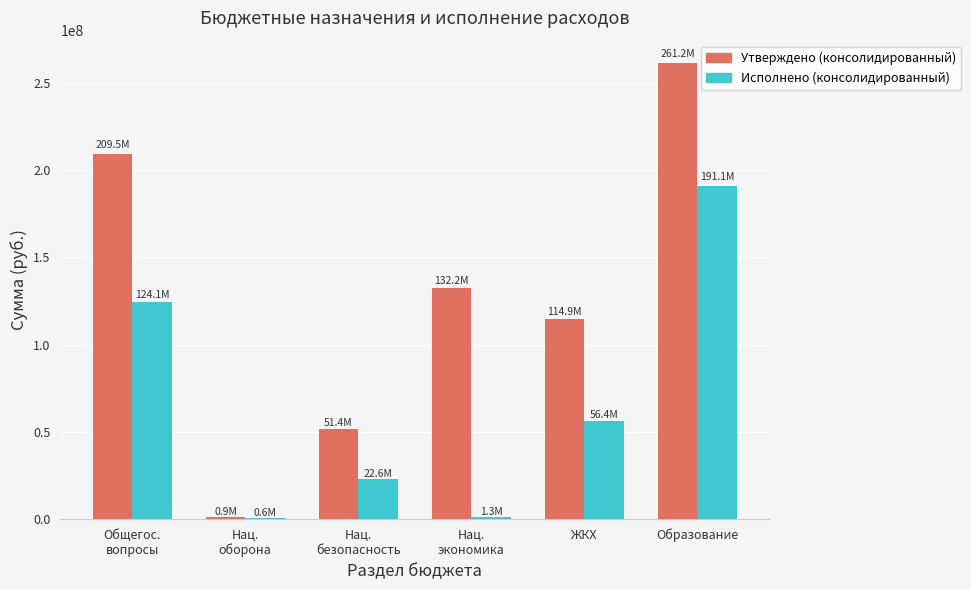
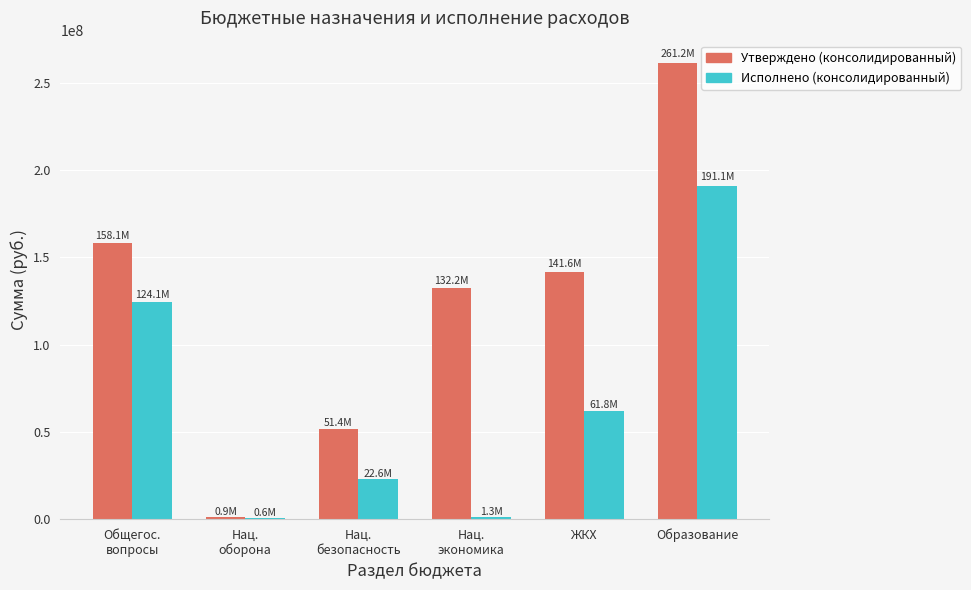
  {
    "Утверждено (консолидированный)": {
-     "Общегос. вопросы": "209.5M",
+     "Общегос. вопросы": "158.1M",
      "Нац. оборона": "0.9M",
      "Нац. безопасность": "51.4M",
      "Нац. экономика": "132.2M",
-     "ЖКХ": "114.9M",
+     "ЖКХ": "141.6M",
      "Образование": "261.2M"
    },
    "Исполнено (консолидированный)": {
      "Общегос. вопросы": "124.1M",
      "Нац. оборона": "0.6M",
      "Нац. безопасность": "22.6M",
      "Нац. экономика": "1.3M",
-     "ЖКХ": "56.4M",
+     "ЖКХ": "61.8M",
      "Образование": "191.1M"
    }
  }
